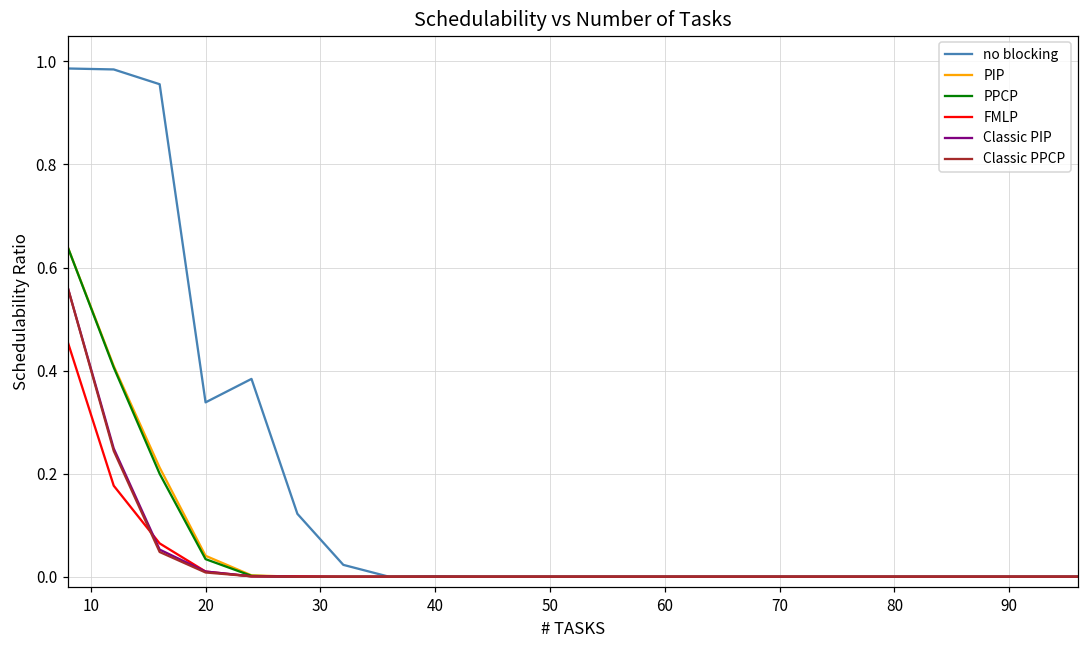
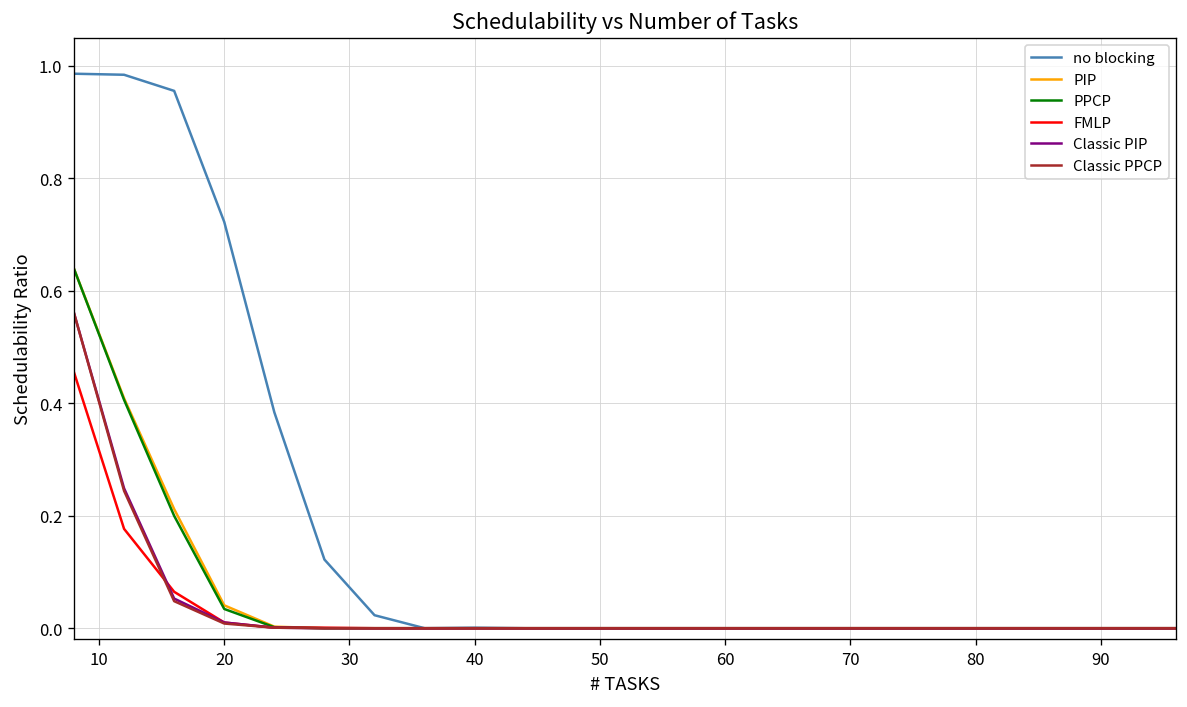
  {
    "no blocking": {
-     "20": 0.34
+     "20": 0.72
    },
    "PIP": {
      "20": 0.04
    },
    "PPCP": {
      "20": 0.03
    }
  }
